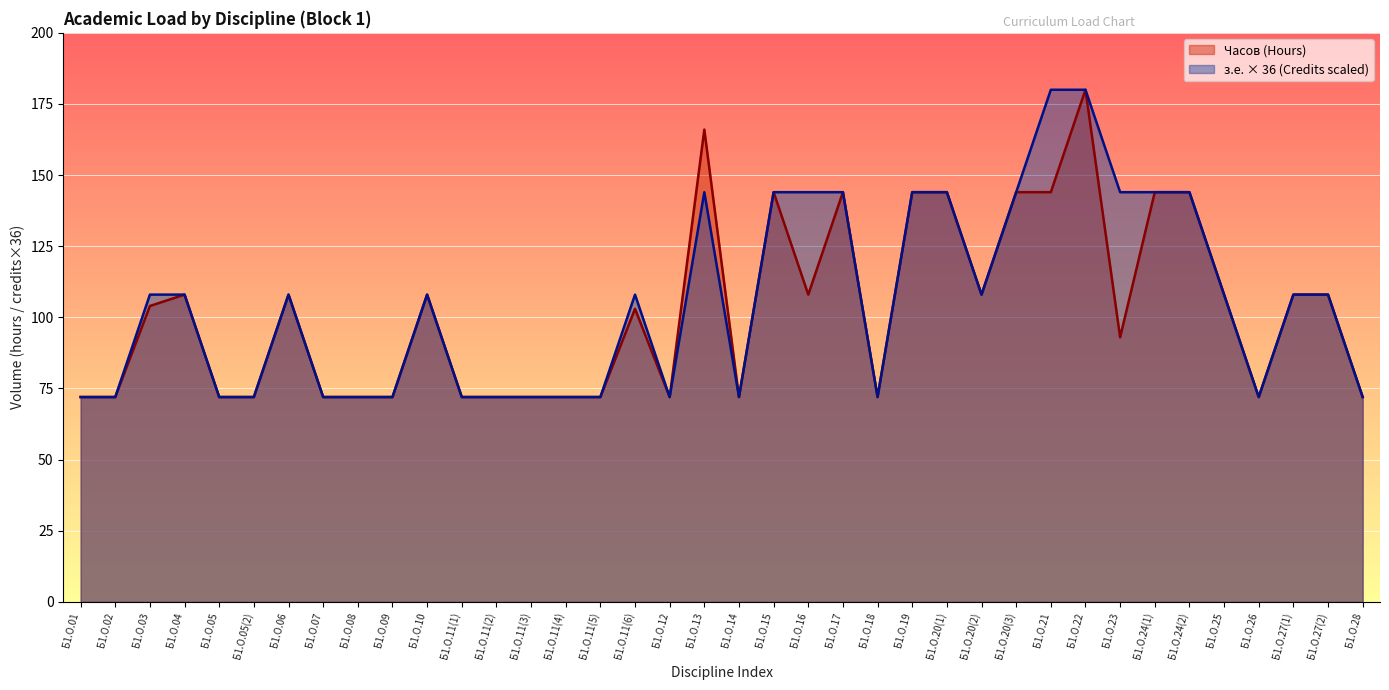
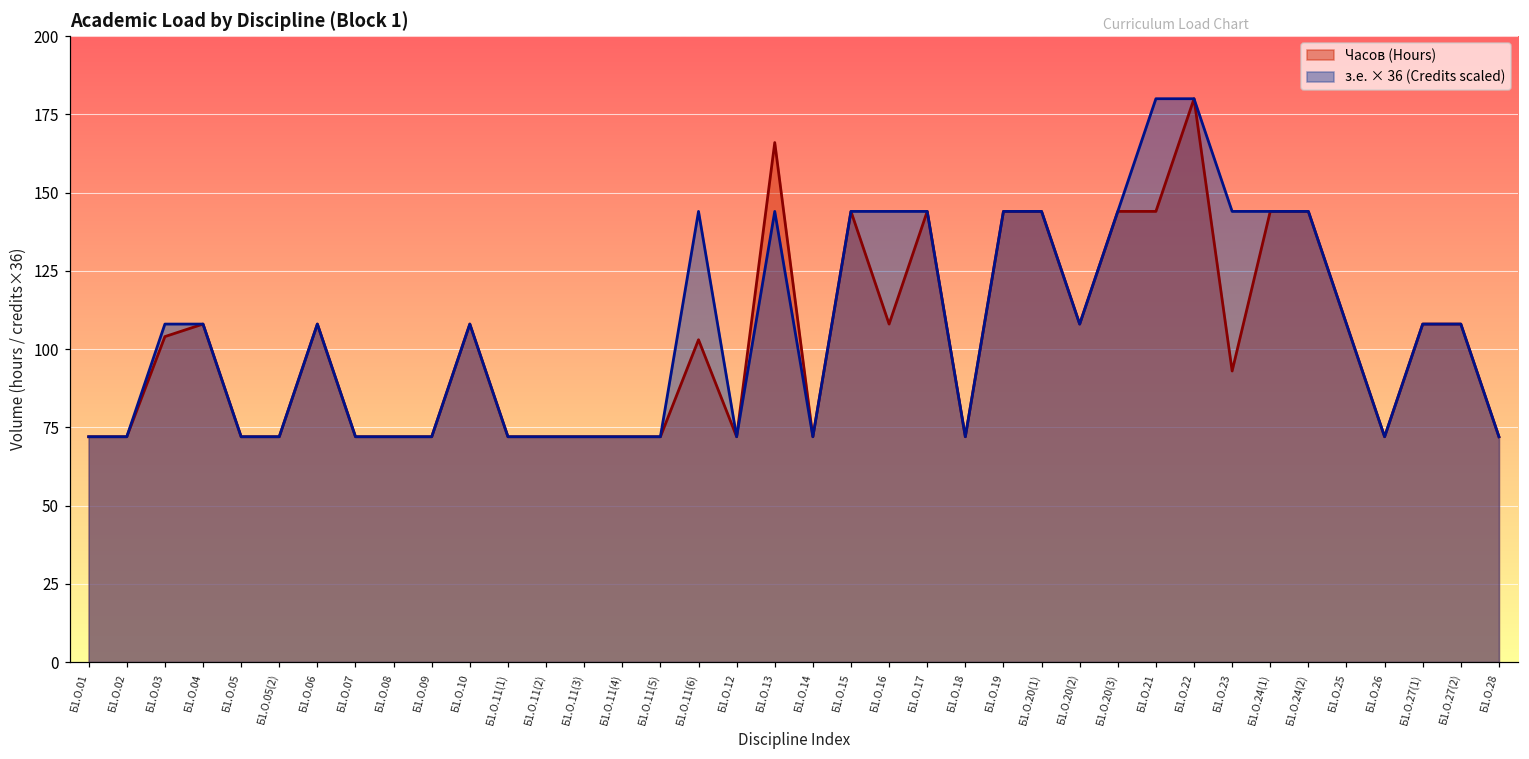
  {
    "Часов (Hours)": {
      "Б1.О.03": 104,
      "Б1.О.11(6)": 103,
      "Б1.О.13": 166,
      "Б1.О.16": 108,
      "Б1.О.21": 144,
      "Б1.О.23": 93
    },
    "з.е. × 36 (Credits scaled)": {
      "Б1.О.03": 108,
-     "Б1.О.11(6)": 108,
+     "Б1.О.11(6)": 144,
      "Б1.О.13": 144,
      "Б1.О.16": 144,
      "Б1.О.21": 180,
      "Б1.О.23": 144
    }
  }
